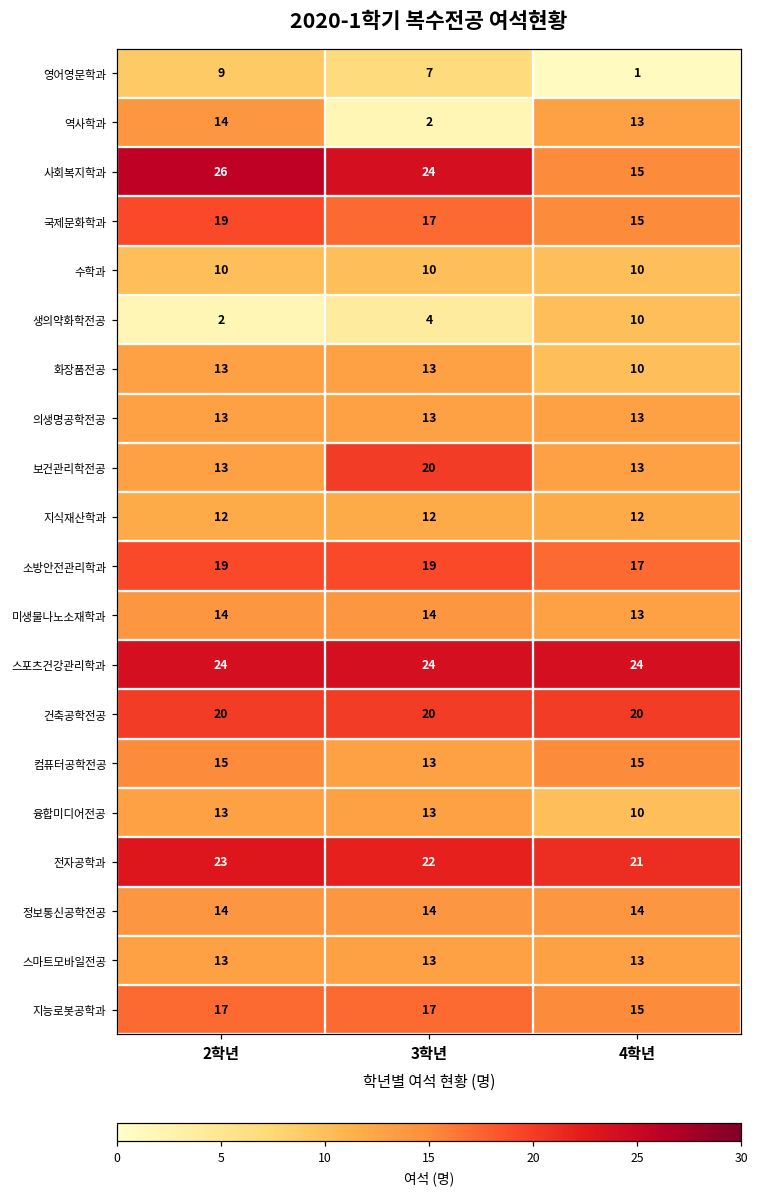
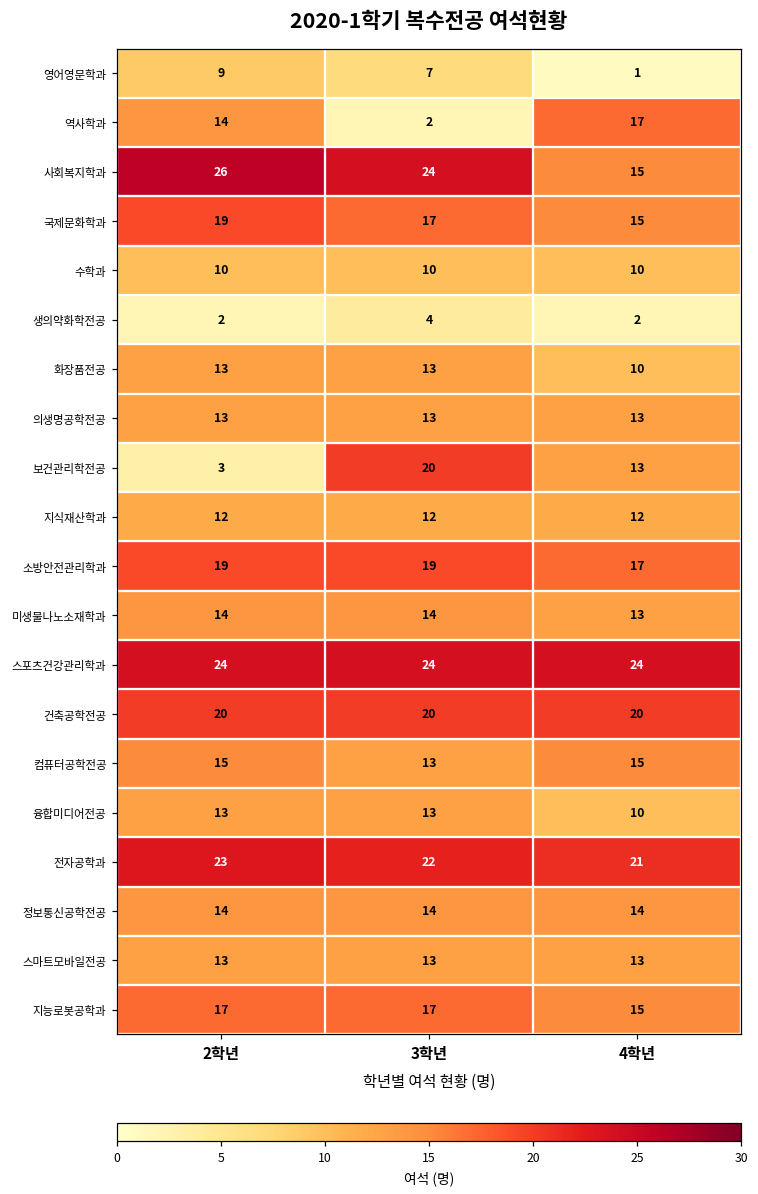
  {
    "영어영문학과": {
      "2학년": 9,
      "3학년": 7,
      "4학년": 1
    },
    "역사학과": {
      "2학년": 14,
      "3학년": 2,
-     "4학년": 13
+     "4학년": 17
    },
    "사회복지학과": {
      "2학년": 26,
      "3학년": 24,
      "4학년": 15
    },
    "국제문화학과": {
      "2학년": 19,
      "3학년": 17,
      "4학년": 15
    },
    "수학과": {
      "2학년": 10,
      "3학년": 10,
      "4학년": 10
    },
    "생의약화학전공": {
      "2학년": 2,
      "3학년": 4,
-     "4학년": 10
+     "4학년": 2
    },
    "화장품전공": {
      "2학년": 13,
      "3학년": 13,
      "4학년": 10
    },
    "의생명공학전공": {
      "2학년": 13,
      "3학년": 13,
      "4학년": 13
    },
    "보건관리학전공": {
-     "2학년": 13,
+     "2학년": 3,
      "3학년": 20,
      "4학년": 13
    },
    "지식재산학과": {
      "2학년": 12,
      "3학년": 12,
      "4학년": 12
    },
    "소방안전관리학과": {
      "2학년": 19,
      "3학년": 19,
      "4학년": 17
    },
    "미생물나노소재학과": {
      "2학년": 14,
      "3학년": 14,
      "4학년": 13
    },
    "스포츠건강관리학과": {
      "2학년": 24,
      "3학년": 24,
      "4학년": 24
    },
    "건축공학전공": {
      "2학년": 20,
      "3학년": 20,
      "4학년": 20
    },
    "컴퓨터공학전공": {
      "2학년": 15,
      "3학년": 13,
      "4학년": 15
    },
    "융합미디어전공": {
      "2학년": 13,
      "3학년": 13,
      "4학년": 10
    },
    "전자공학과": {
      "2학년": 23,
      "3학년": 22,
      "4학년": 21
    },
    "정보통신공학전공": {
      "2학년": 14,
      "3학년": 14,
      "4학년": 14
    },
    "스마트모바일전공": {
      "2학년": 13,
      "3학년": 13,
      "4학년": 13
    },
    "지능로봇공학과": {
      "2학년": 17,
      "3학년": 17,
      "4학년": 15
    }
  }
